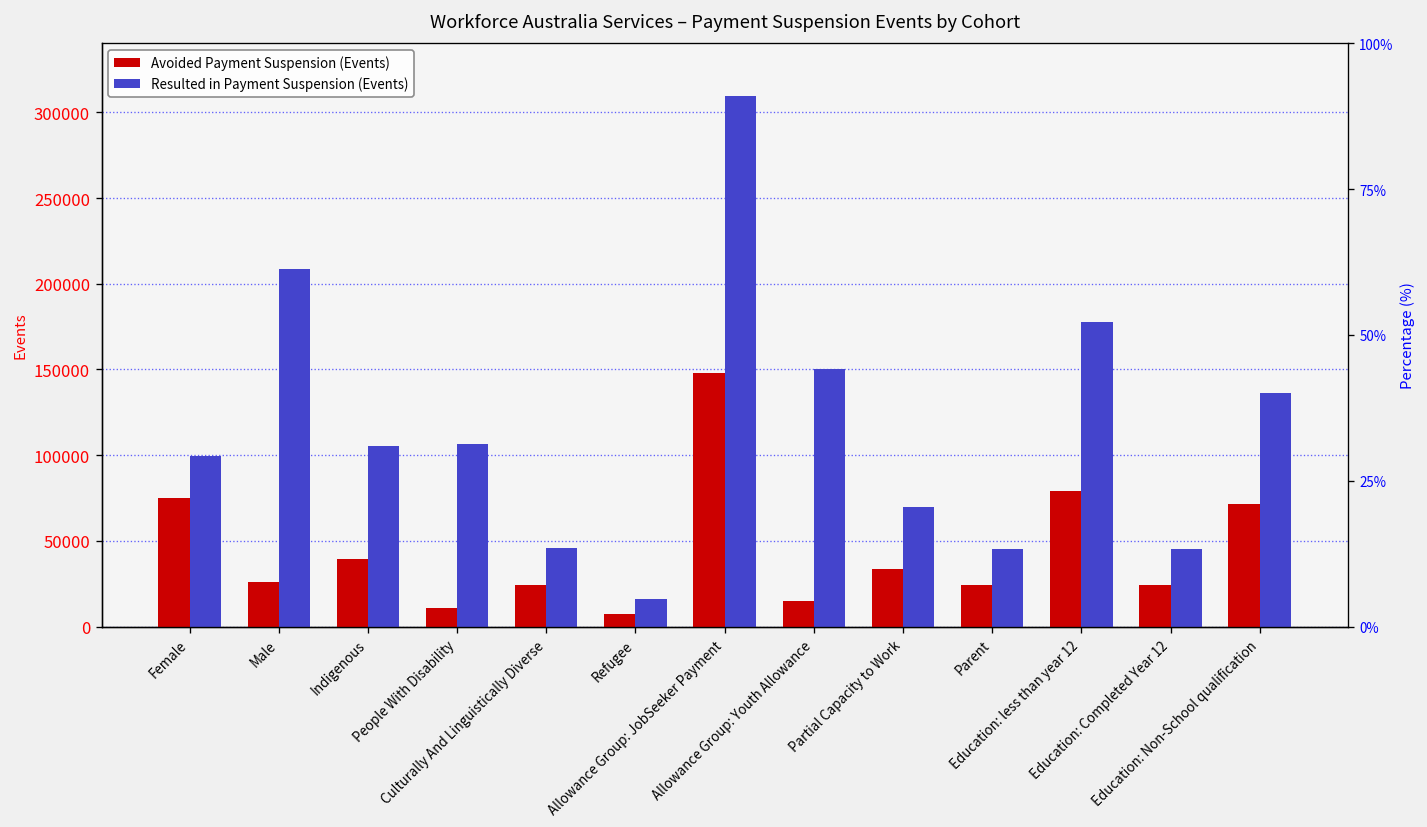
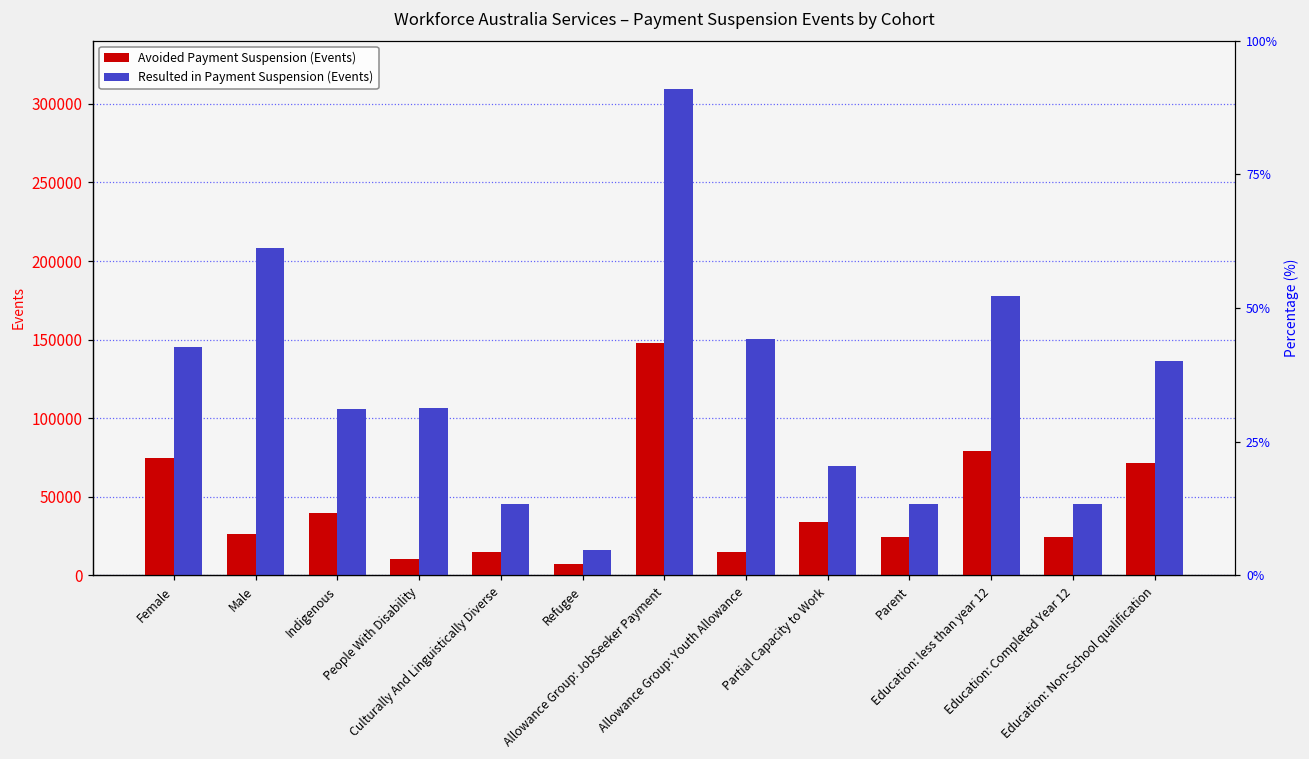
  {
    "Avoided Payment Suspension (Events)": {
      "Female": 75000,
      "Male": 26000,
      "Indigenous": 39000,
      "People With Disability": 11000,
-     "Culturally And Linguistically Diverse": 24000,
+     "Culturally And Linguistically Diverse": 15000,
      "Refugee": 7000,
      "Allowance Group: JobSeeker Payment": 148000,
      "Allowance Group: Youth Allowance": 15000,
      "Partial Capacity to Work": 34000,
      "Parent": 24000,
      "Education: less than year 12": 79000,
      "Education: Completed Year 12": 24000,
      "Education: Non-School qualification": 71000
    },
    "Resulted in Payment Suspension (Events)": {
-     "Female": 100000,
+     "Female": 145000,
      "Male": 208000,
      "Indigenous": 106000,
      "People With Disability": 107000,
      "Culturally And Linguistically Diverse": 46000,
      "Refugee": 16000,
      "Allowance Group: JobSeeker Payment": 309000,
      "Allowance Group: Youth Allowance": 150000,
      "Partial Capacity to Work": 69000,
      "Parent": 45000,
      "Education: less than year 12": 178000,
      "Education: Completed Year 12": 45000,
      "Education: Non-School qualification": 136000
    }
  }
